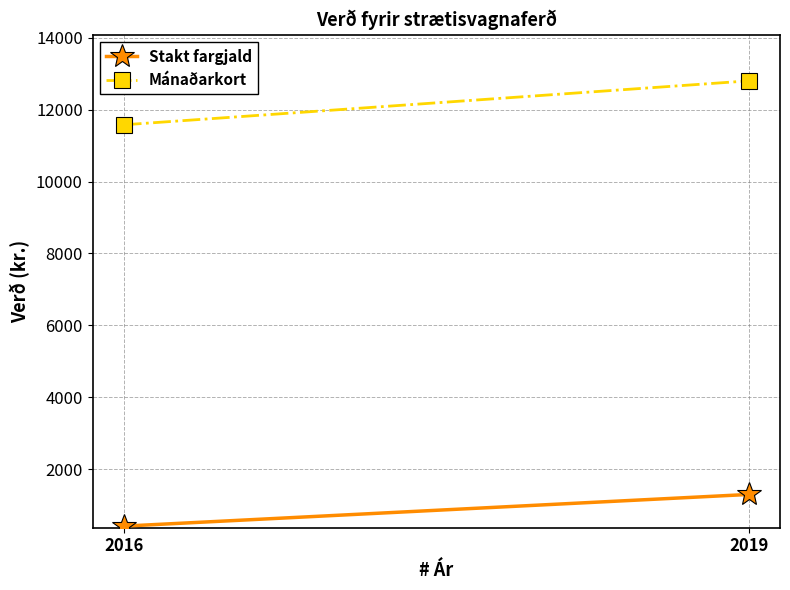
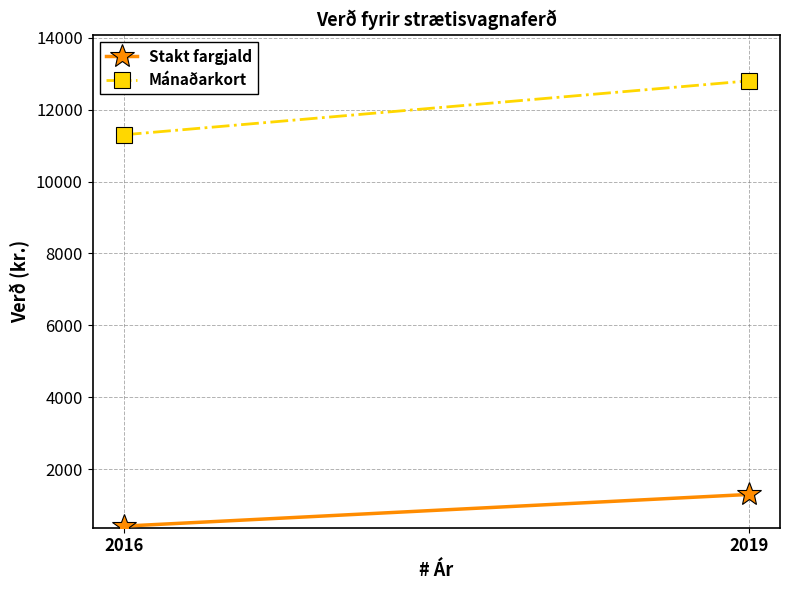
  {
    "Stakt fargjald": {
      "2016": 400,
      "2019": 1300
    },
    "Mánaðarkort": {
-     "2016": 11600,
+     "2016": 11300,
      "2019": 12800
    }
  }
